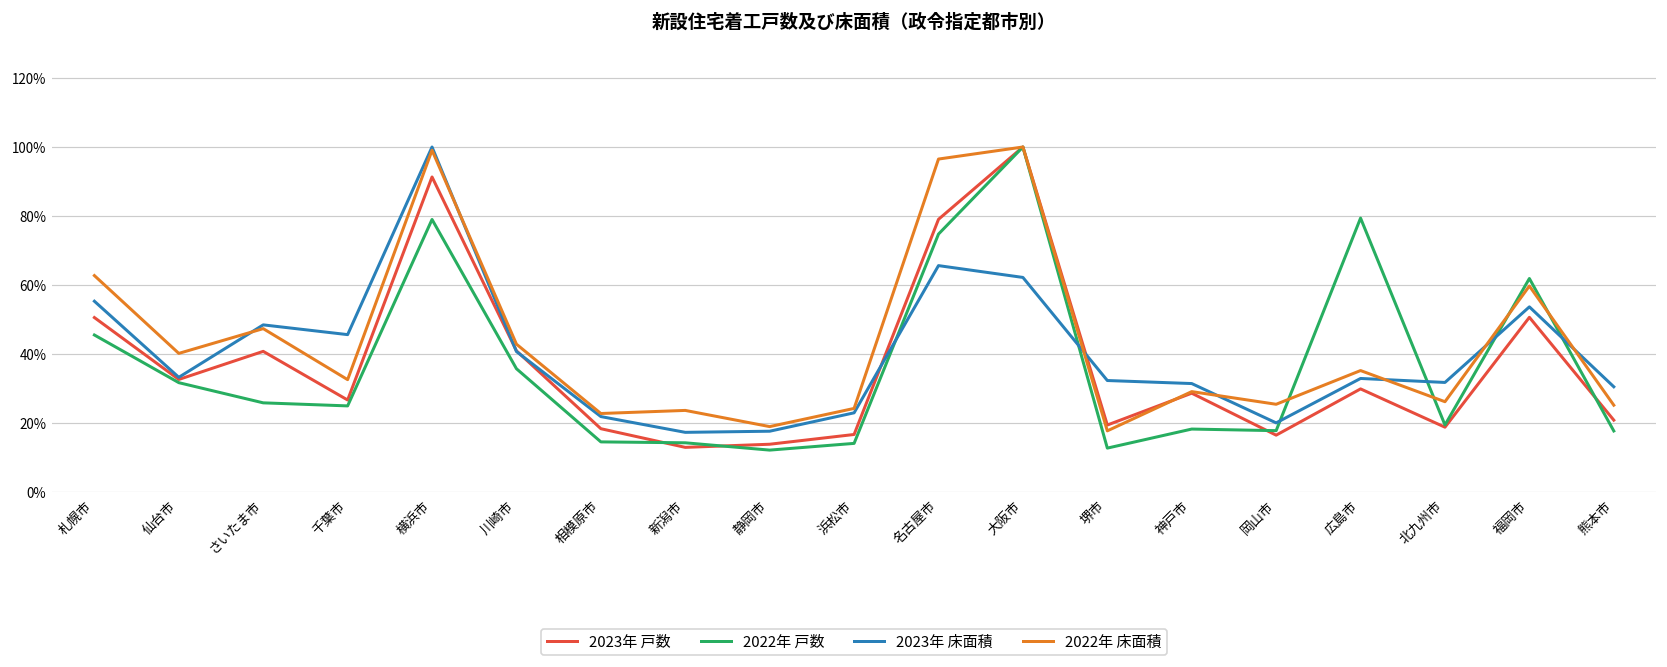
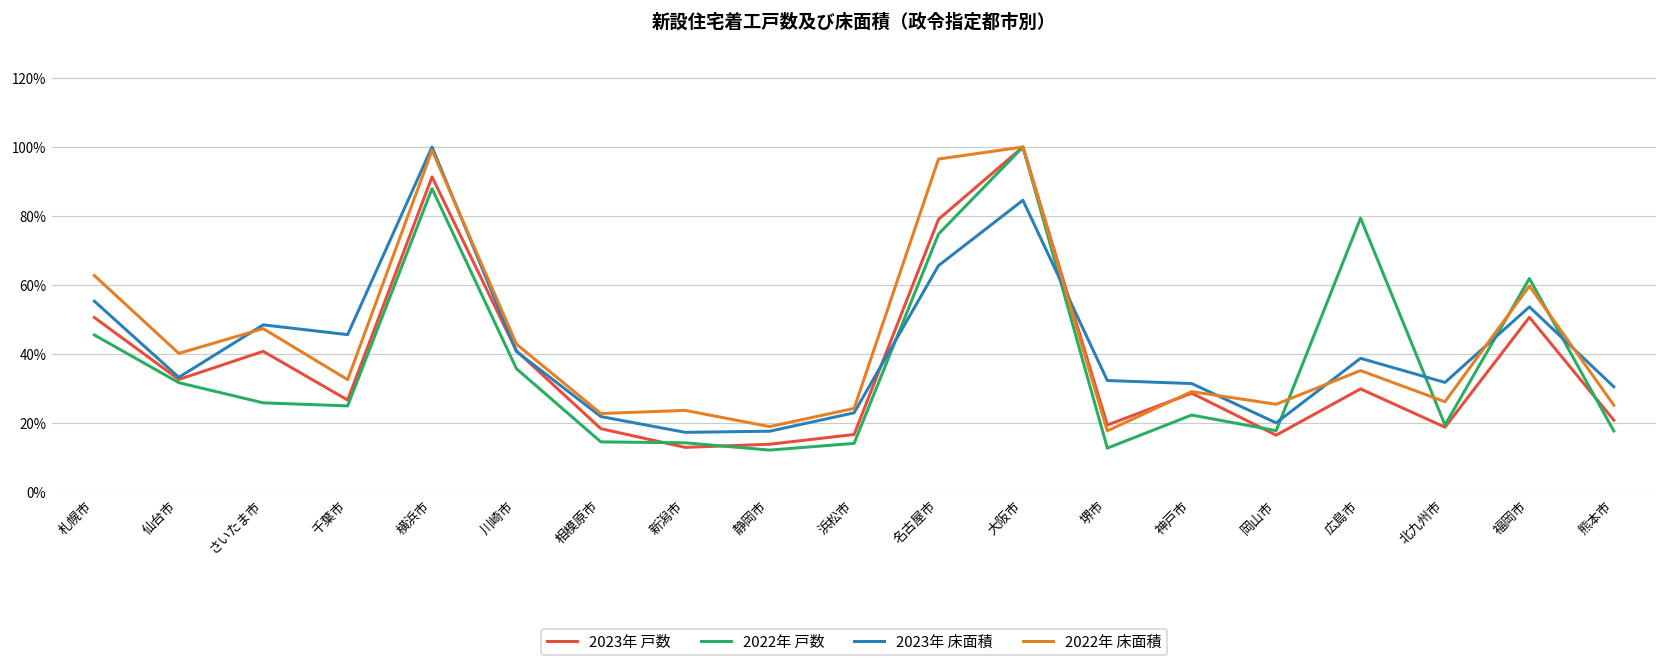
  {
    "2022年 戸数": {
      "札幌市": "46%",
      "仙台市": "32%",
      "さいたま市": "26%",
      "千葉市": "25%",
-     "横浜市": "79%",
+     "横浜市": "88%",
      "川崎市": "36%",
      "相模原市": "15%",
      "新潟市": "14%",
      "静岡市": "12%",
      "浜松市": "14%",
      "名古屋市": "75%",
      "堺市": "13%",
-     "神戸市": "18%",
+     "神戸市": "22%",
      "岡山市": "18%",
      "広島市": "79%",
      "福岡市": "62%",
      "熊本市": "18%"
    },
    "2023年 床面積": {
      "札幌市": "55%",
      "さいたま市": "48%",
      "千葉市": "46%",
      "横浜市": "100%",
      "相模原市": "22%",
      "新潟市": "17%",
      "静岡市": "18%",
      "浜松市": "23%",
      "名古屋市": "66%",
-     "大阪市": "62%",
+     "大阪市": "85%",
      "堺市": "32%",
      "神戸市": "31%",
      "岡山市": "20%",
-     "広島市": "33%",
+     "広島市": "39%",
      "北九州市": "32%",
      "福岡市": "54%",
      "熊本市": "31%"
    }
  }
